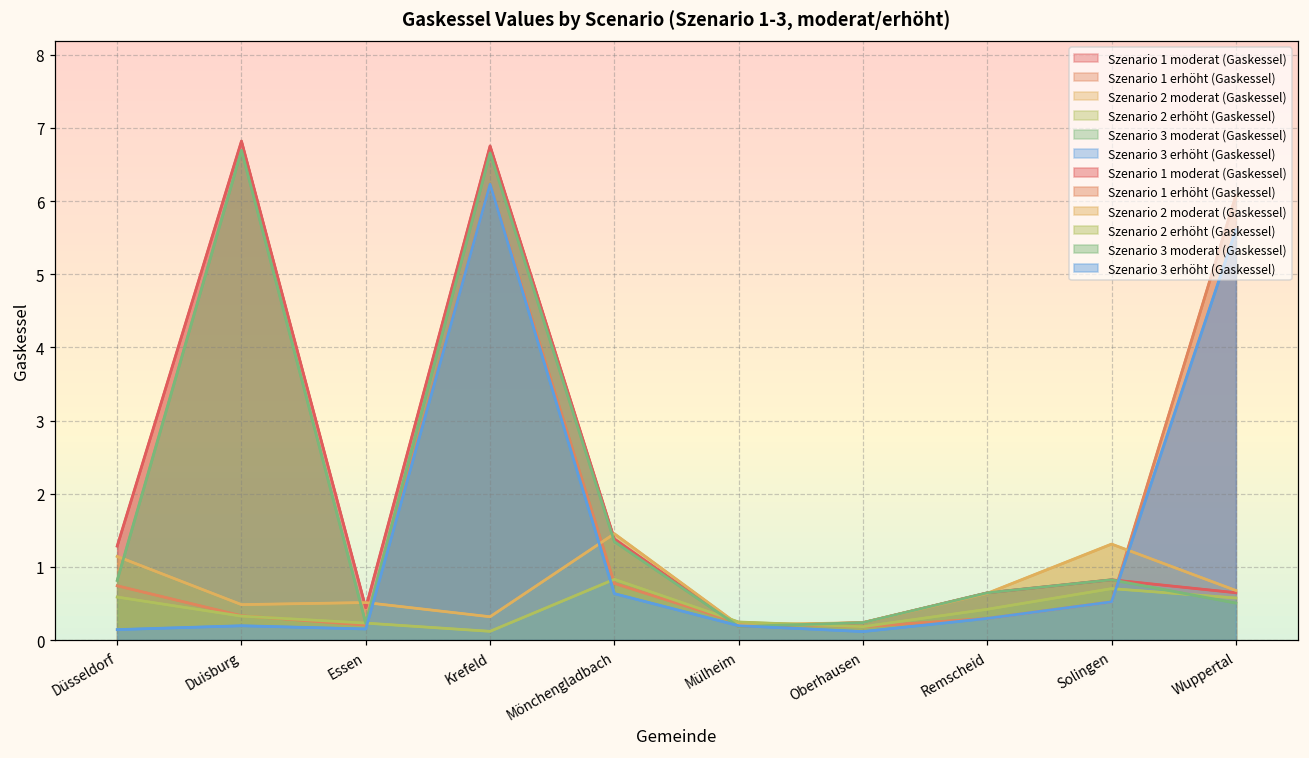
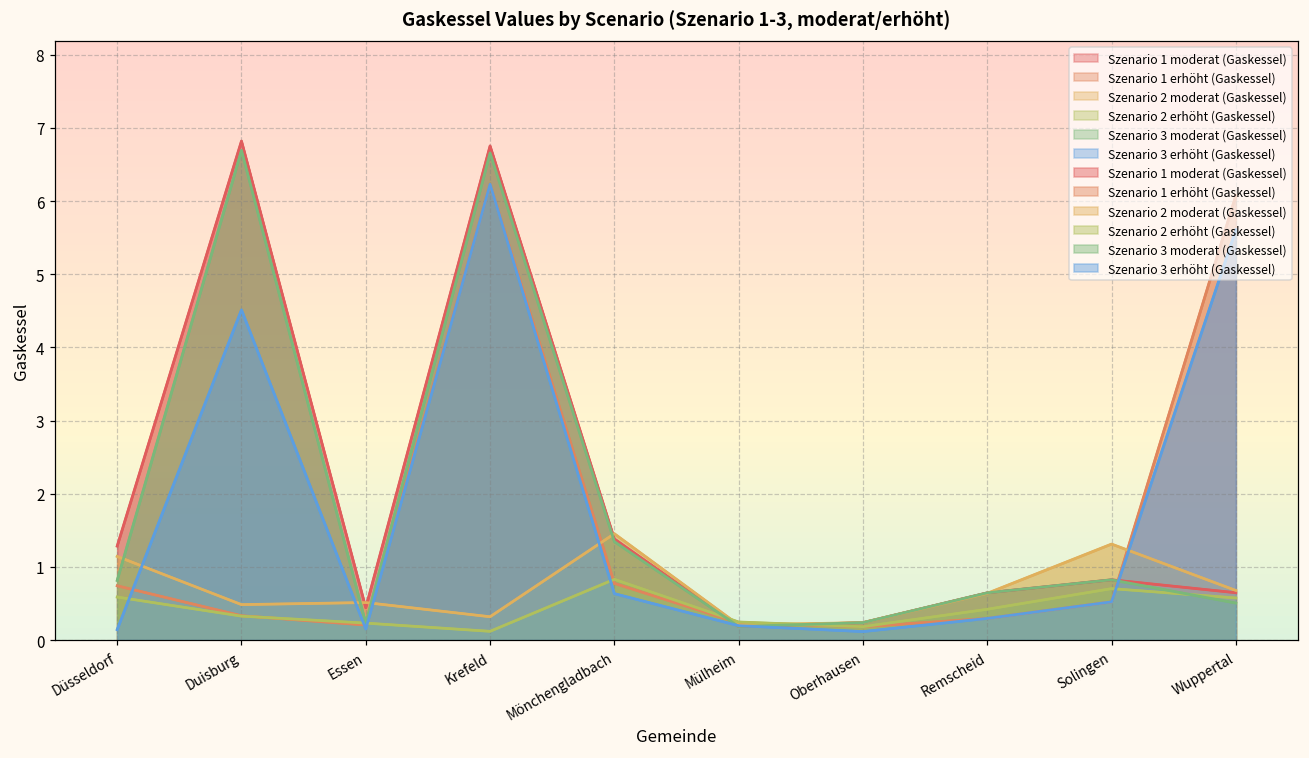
  {
    "Szenario 3 erhöht (Gaskessel)": {
      "Düsseldorf": 0.1,
-     "Duisburg": 0.2,
+     "Duisburg": 4.5,
      "Essen": 0.2,
      "Mönchengladbach": 0.6,
      "Oberhausen": 0.1
    }
  }
